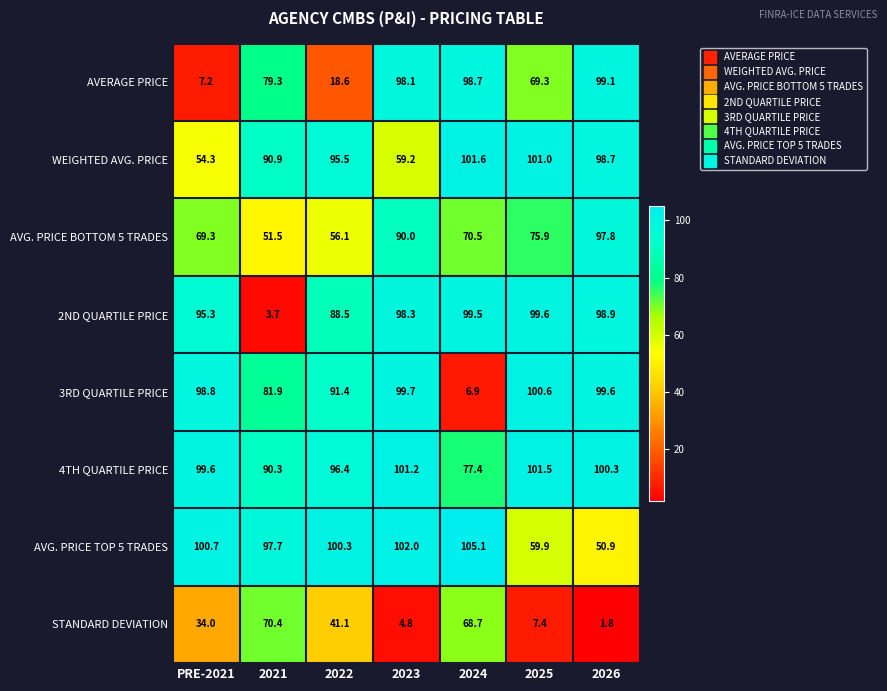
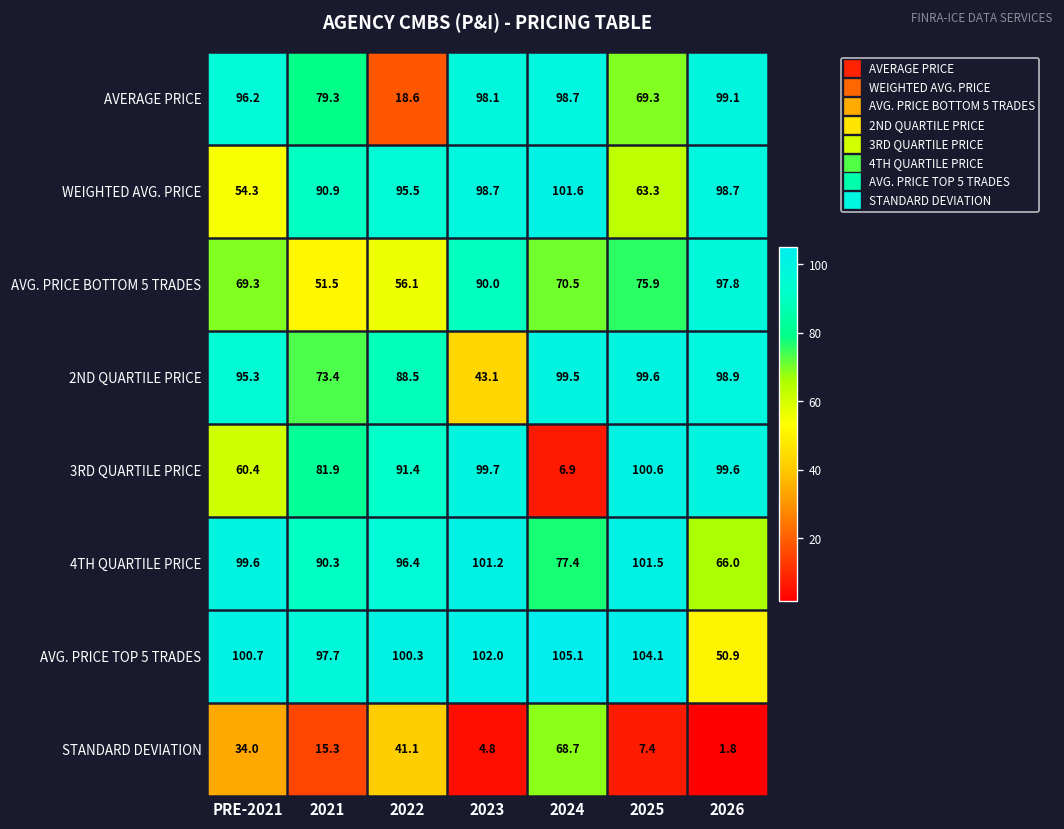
  {
    "AVERAGE PRICE": {
-     "PRE-2021": 7.2,
+     "PRE-2021": 96.2,
      "2021": 79.3,
      "2022": 18.6,
      "2023": 98.1,
      "2024": 98.7,
      "2025": 69.3,
      "2026": 99.1
    },
    "WEIGHTED AVG. PRICE": {
      "PRE-2021": 54.3,
      "2021": 90.9,
      "2022": 95.5,
-     "2023": 59.2,
+     "2023": 98.7,
      "2024": 101.6,
-     "2025": 101.0,
+     "2025": 63.3,
      "2026": 98.7
    },
    "AVG. PRICE BOTTOM 5 TRADES": {
      "PRE-2021": 69.3,
      "2021": 51.5,
      "2022": 56.1,
      "2023": 90.0,
      "2024": 70.5,
      "2025": 75.9,
      "2026": 97.8
    },
    "2ND QUARTILE PRICE": {
      "PRE-2021": 95.3,
-     "2021": 3.7,
+     "2021": 73.4,
      "2022": 88.5,
-     "2023": 98.3,
+     "2023": 43.1,
      "2024": 99.5,
      "2025": 99.6,
      "2026": 98.9
    },
    "3RD QUARTILE PRICE": {
-     "PRE-2021": 98.8,
+     "PRE-2021": 60.4,
      "2021": 81.9,
      "2022": 91.4,
      "2023": 99.7,
      "2024": 6.9,
      "2025": 100.6,
      "2026": 99.6
    },
    "4TH QUARTILE PRICE": {
      "PRE-2021": 99.6,
      "2021": 90.3,
      "2022": 96.4,
      "2023": 101.2,
      "2024": 77.4,
      "2025": 101.5,
-     "2026": 100.3
+     "2026": 66.0
    },
    "AVG. PRICE TOP 5 TRADES": {
      "PRE-2021": 100.7,
      "2021": 97.7,
      "2022": 100.3,
      "2023": 102.0,
      "2024": 105.1,
-     "2025": 59.9,
+     "2025": 104.1,
      "2026": 50.9
    },
    "STANDARD DEVIATION": {
      "PRE-2021": 34.0,
-     "2021": 70.4,
+     "2021": 15.3,
      "2022": 41.1,
      "2023": 4.8,
      "2024": 68.7,
      "2025": 7.4,
      "2026": 1.8
    }
  }
